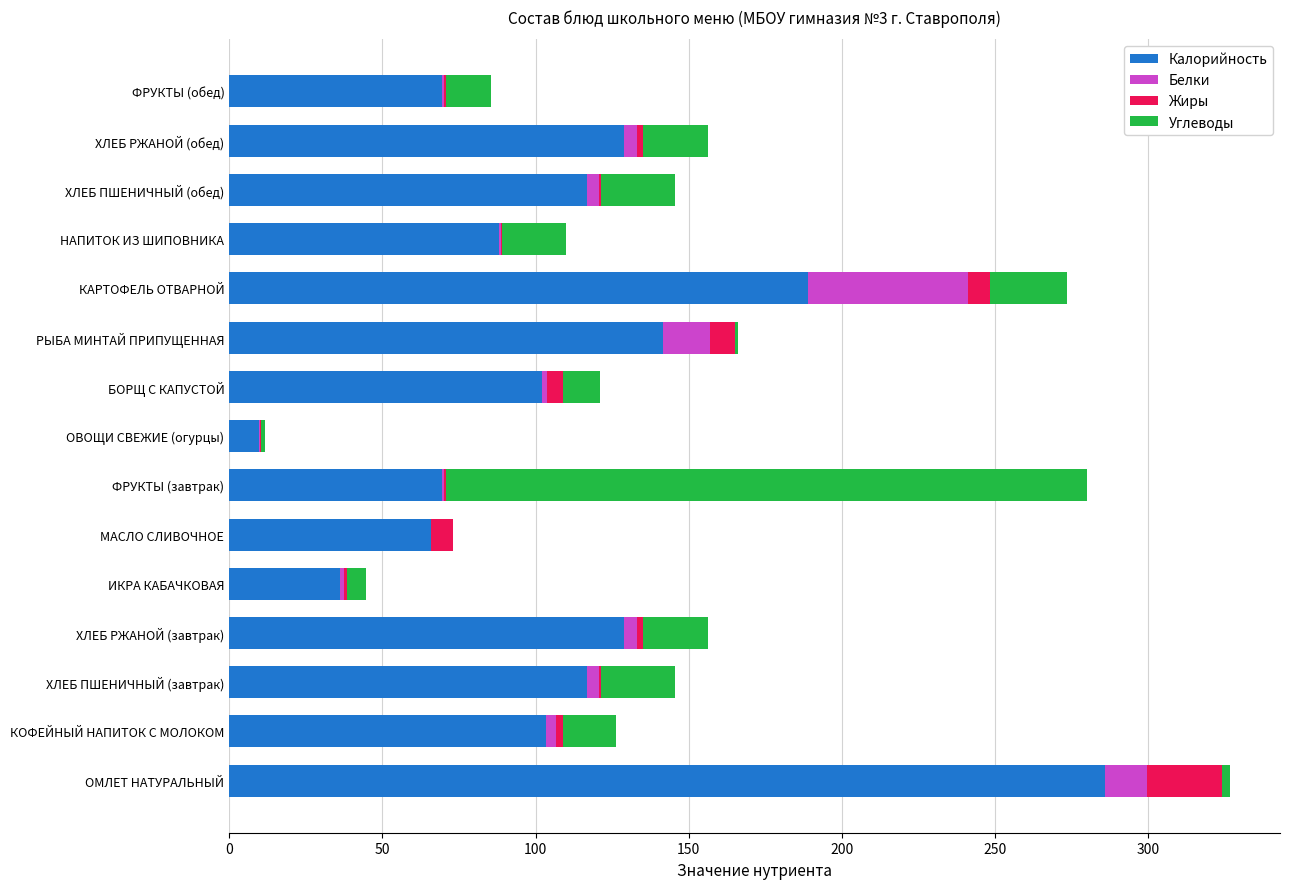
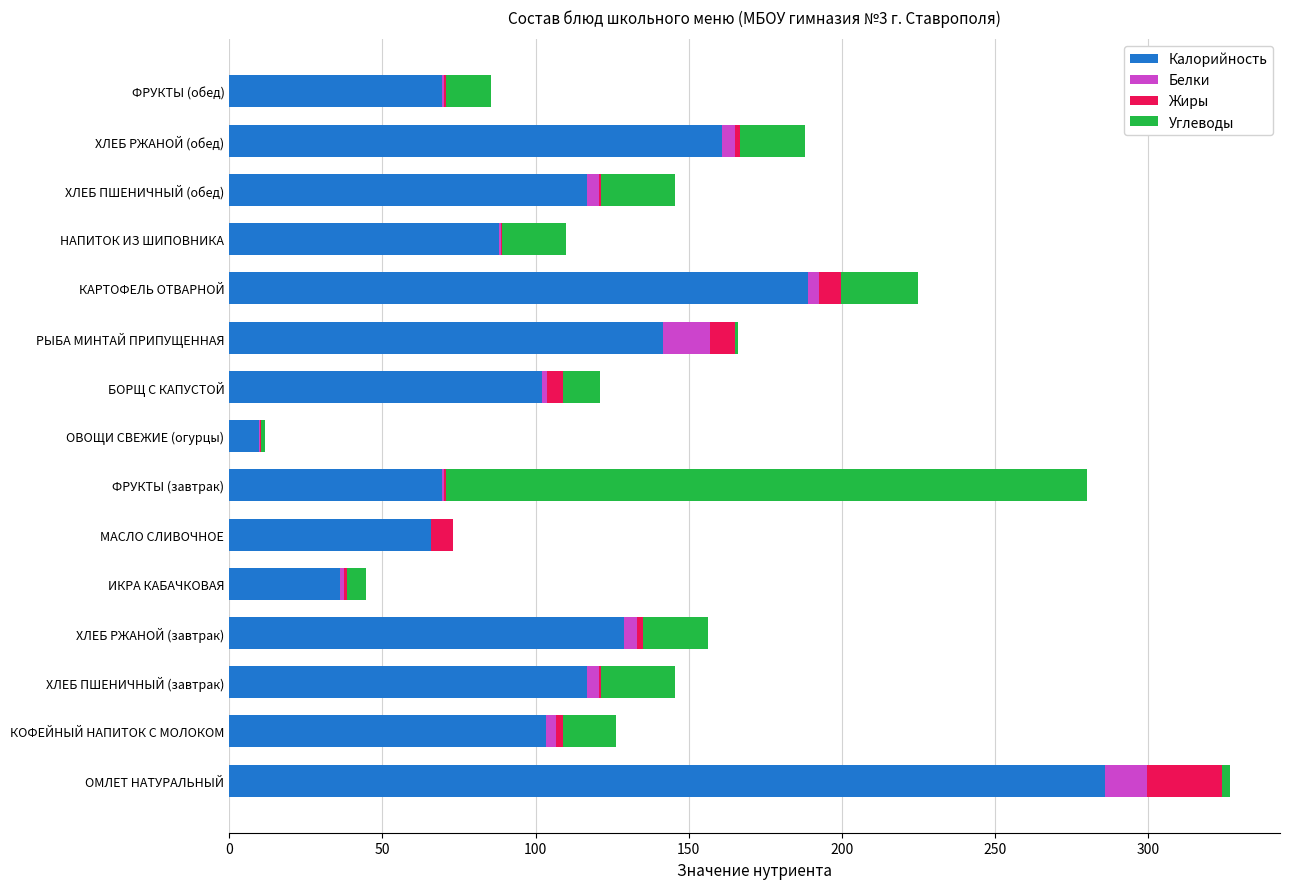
  {
    "Калорийность": {
      "ФРУКТЫ (обед)": 70,
-     "ХЛЕБ РЖАНОЙ (обед)": 129,
+     "ХЛЕБ РЖАНОЙ (обед)": 161,
      "ХЛЕБ ПШЕНИЧНЫЙ (обед)": 117,
      "НАПИТОК ИЗ ШИПОВНИКА": 88,
      "КАРТОФЕЛЬ ОТВАРНОЙ": 189,
      "РЫБА МИНТАЙ ПРИПУЩЕННАЯ": 142,
      "БОРЩ С КАПУСТОЙ": 102,
      "ОВОЩИ СВЕЖИЕ (огурцы)": 10,
      "ФРУКТЫ (завтрак)": 70,
      "МАСЛО СЛИВОЧНОЕ": 66,
      "ИКРА КАБАЧКОВАЯ": 36,
      "ХЛЕБ РЖАНОЙ (завтрак)": 129,
      "ХЛЕБ ПШЕНИЧНЫЙ (завтрак)": 117,
      "КОФЕЙНЫЙ НАПИТОК С МОЛОКОМ": 104,
      "ОМЛЕТ НАТУРАЛЬНЫЙ": 286
    },
    "Белки": {
      "ХЛЕБ РЖАНОЙ (обед)": 4,
      "ХЛЕБ ПШЕНИЧНЫЙ (обед)": 4,
-     "КАРТОФЕЛЬ ОТВАРНОЙ": 52,
+     "КАРТОФЕЛЬ ОТВАРНОЙ": 4,
      "РЫБА МИНТАЙ ПРИПУЩЕННАЯ": 15,
      "БОРЩ С КАПУСТОЙ": 2,
      "МАСЛО СЛИВОЧНОЕ": 0,
      "ИКРА КАБАЧКОВАЯ": 1,
      "ХЛЕБ РЖАНОЙ (завтрак)": 4,
      "ХЛЕБ ПШЕНИЧНЫЙ (завтрак)": 4,
      "КОФЕЙНЫЙ НАПИТОК С МОЛОКОМ": 3,
      "ОМЛЕТ НАТУРАЛЬНЫЙ": 14
    },
    "Жиры": {
      "ХЛЕБ РЖАНОЙ (обед)": 2,
      "КАРТОФЕЛЬ ОТВАРНОЙ": 7,
      "РЫБА МИНТАЙ ПРИПУЩЕННАЯ": 8,
      "БОРЩ С КАПУСТОЙ": 5,
      "МАСЛО СЛИВОЧНОЕ": 7,
      "ИКРА КАБАЧКОВАЯ": 1,
      "ХЛЕБ РЖАНОЙ (завтрак)": 2,
      "КОФЕЙНЫЙ НАПИТОК С МОЛОКОМ": 2,
      "ОМЛЕТ НАТУРАЛЬНЫЙ": 25
    },
    "Углеводы": {
      "ФРУКТЫ (обед)": 15,
      "ХЛЕБ РЖАНОЙ (обед)": 21,
      "ХЛЕБ ПШЕНИЧНЫЙ (обед)": 24,
      "НАПИТОК ИЗ ШИПОВНИКА": 21,
      "КАРТОФЕЛЬ ОТВАРНОЙ": 25,
      "РЫБА МИНТАЙ ПРИПУЩЕННАЯ": 1,
      "БОРЩ С КАПУСТОЙ": 12,
      "ОВОЩИ СВЕЖИЕ (огурцы)": 2,
      "ФРУКТЫ (завтрак)": 209,
      "МАСЛО СЛИВОЧНОЕ": 0,
      "ИКРА КАБАЧКОВАЯ": 6,
      "ХЛЕБ РЖАНОЙ (завтрак)": 21,
      "ХЛЕБ ПШЕНИЧНЫЙ (завтрак)": 24,
      "КОФЕЙНЫЙ НАПИТОК С МОЛОКОМ": 17,
      "ОМЛЕТ НАТУРАЛЬНЫЙ": 3
    }
  }
